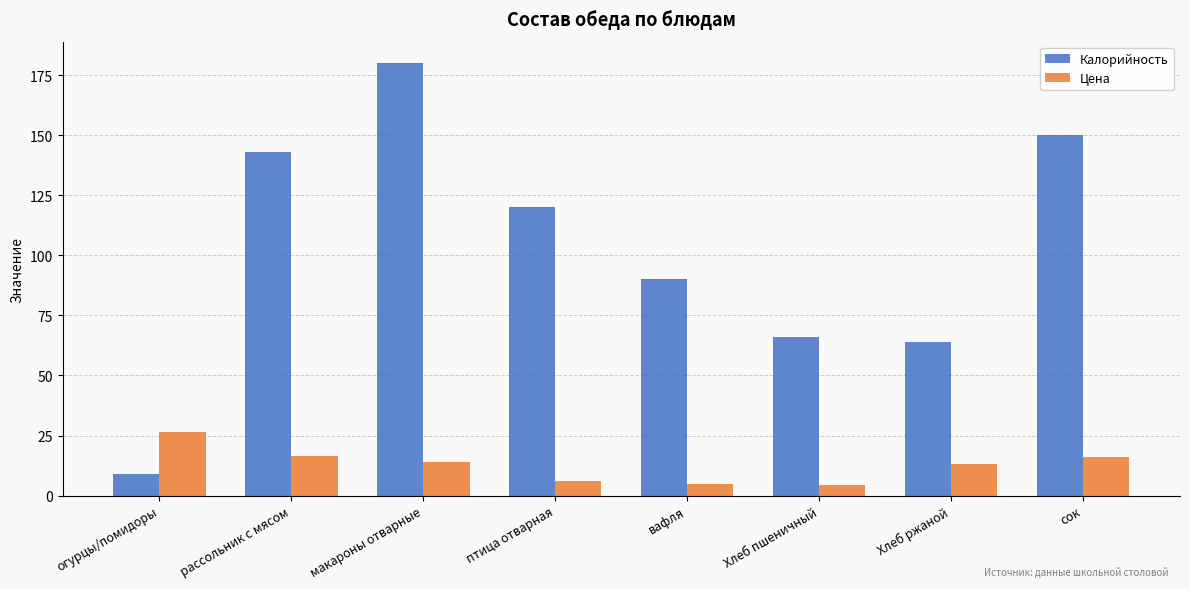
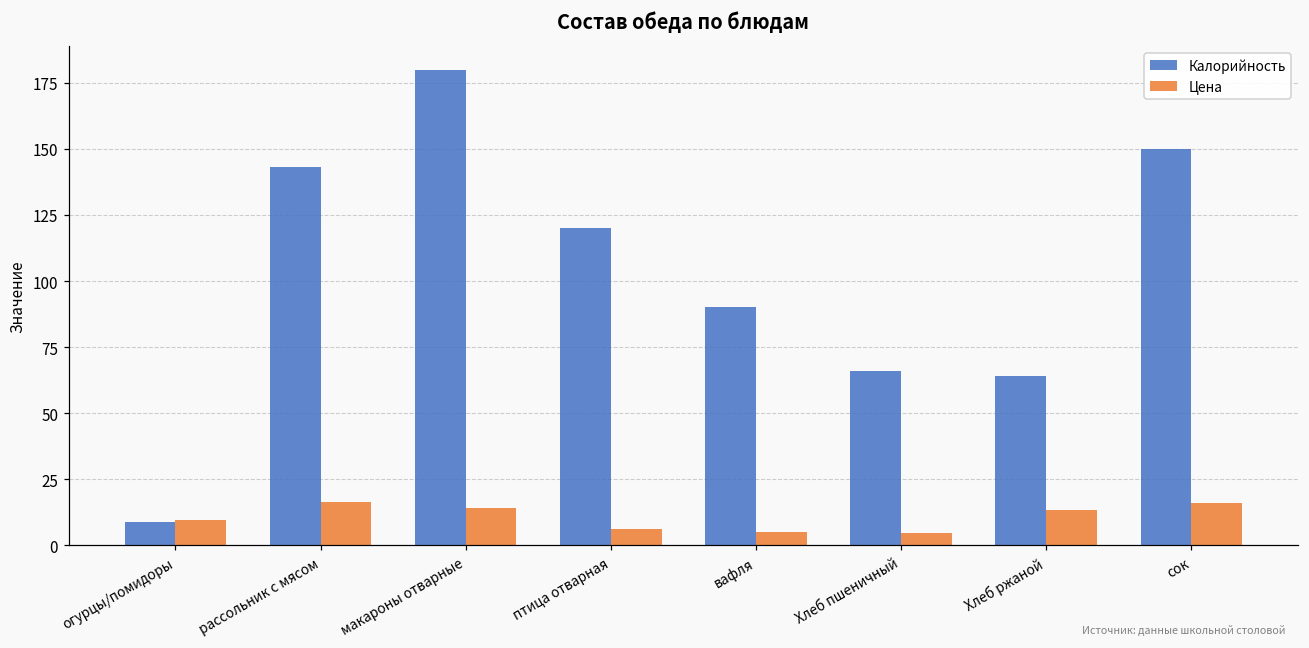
  {
    "Калорийность": {
      "огурцы/помидоры": 9,
      "рассольник с мясом": 143,
      "макароны отварные": 180,
      "птица отварная": 120,
      "вафля": 90,
      "Хлеб пшеничный": 66,
      "Хлеб ржаной": 64,
      "сок": 150
    },
    "Цена": {
-     "огурцы/помидоры": 26,
+     "огурцы/помидоры": 10,
      "рассольник с мясом": 17,
      "макароны отварные": 14,
      "птица отварная": 6,
      "вафля": 5,
      "Хлеб пшеничный": 5,
      "Хлеб ржаной": 13,
      "сок": 16
    }
  }
